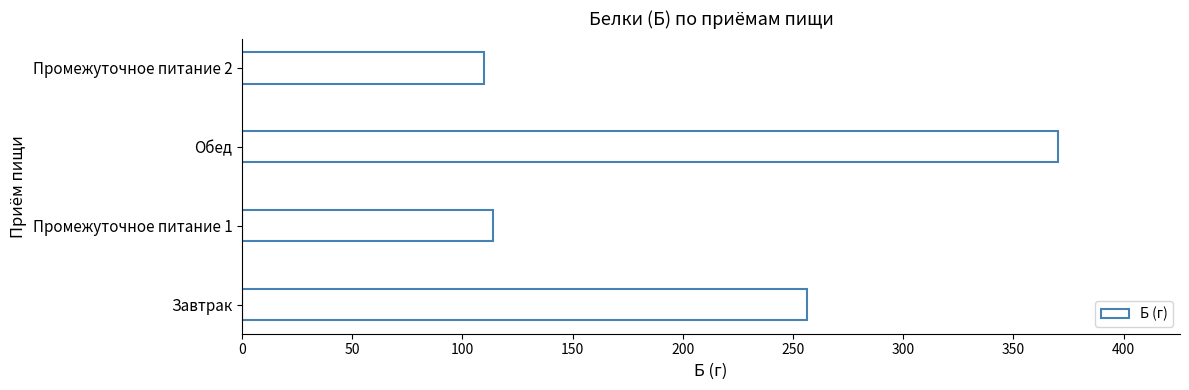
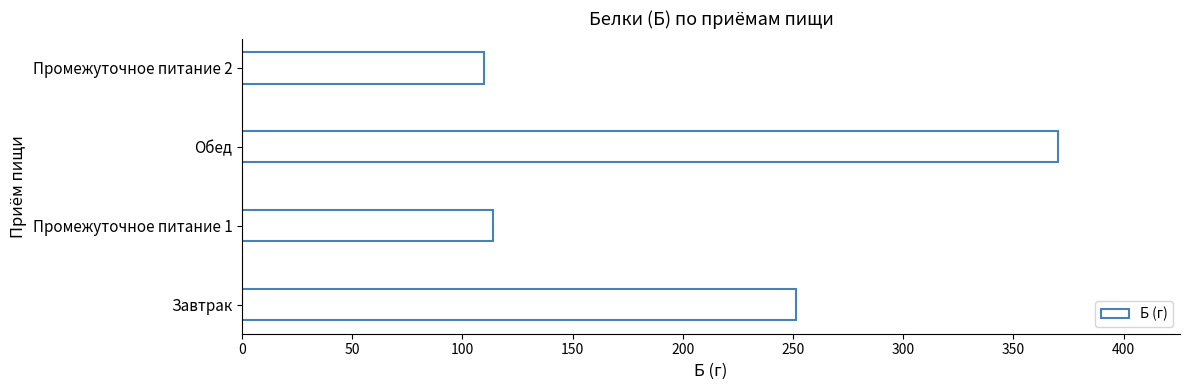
  {
    "Промежуточное питание 2": 110,
    "Обед": 370,
    "Промежуточное питание 1": 114,
-   "Завтрак": 256
+   "Завтрак": 251
  }
